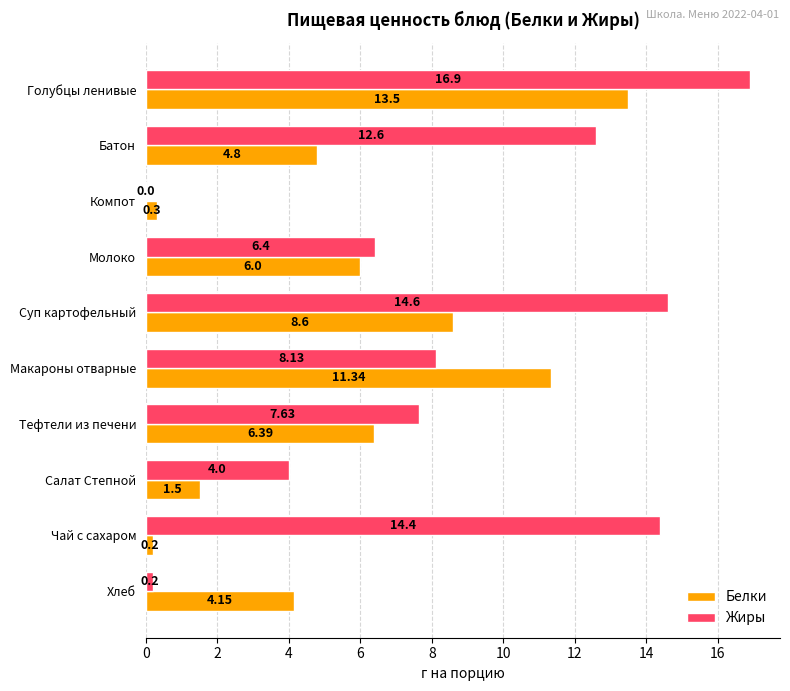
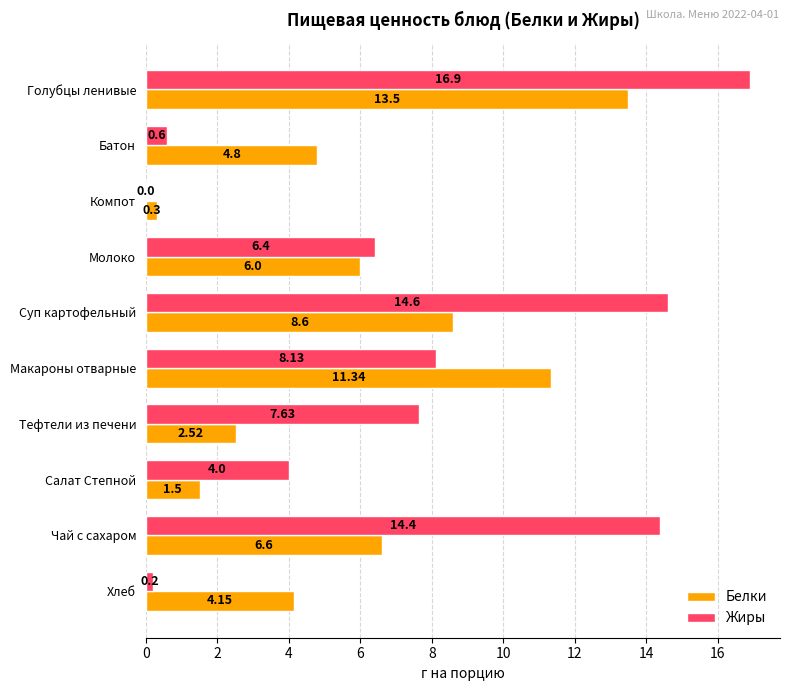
  {
    "Белки": {
      "Голубцы ленивые": 13.5,
      "Батон": 4.8,
      "Компот": 0.3,
      "Молоко": 6.0,
      "Суп картофельный": 8.6,
      "Макароны отварные": 11.34,
-     "Тефтели из печени": 6.39,
+     "Тефтели из печени": 2.52,
      "Салат Степной": 1.5,
-     "Чай с сахаром": 0.2,
+     "Чай с сахаром": 6.6,
      "Хлеб": 4.15
    },
    "Жиры": {
      "Голубцы ленивые": 16.9,
-     "Батон": 12.6,
+     "Батон": 0.6,
      "Компот": 0.0,
      "Молоко": 6.4,
      "Суп картофельный": 14.6,
      "Макароны отварные": 8.13,
      "Тефтели из печени": 7.63,
      "Салат Степной": 4.0,
      "Чай с сахаром": 14.4,
      "Хлеб": 0.2
    }
  }
